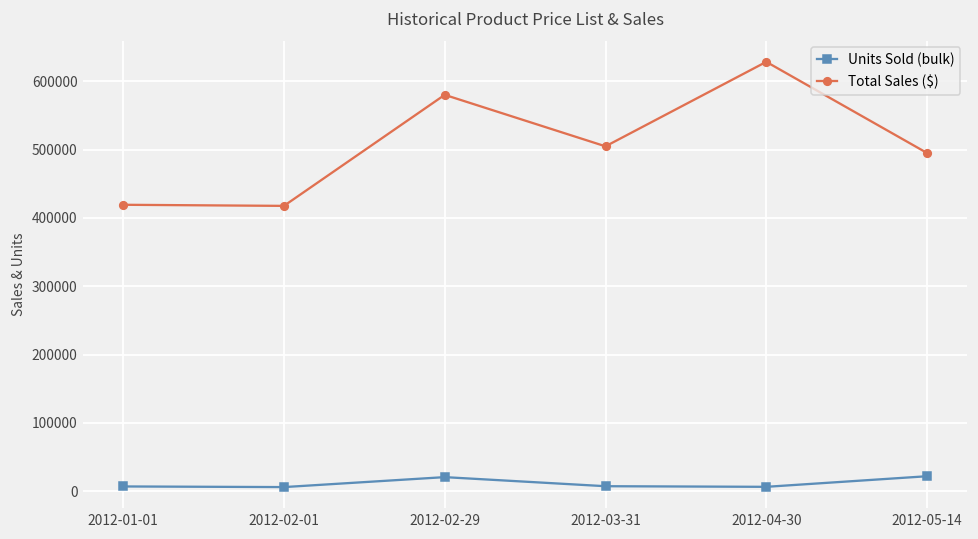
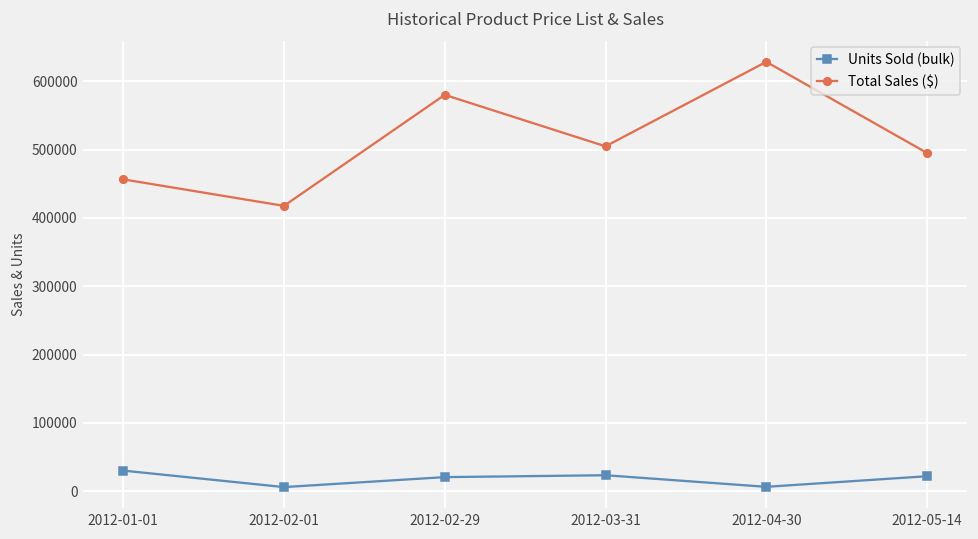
  {
    "Units Sold (bulk)": {
-     "2012-01-01": 10000,
+     "2012-01-01": 30000,
      "2012-02-01": 10000,
      "2012-02-29": 20000,
-     "2012-03-31": 10000,
+     "2012-03-31": 20000,
      "2012-04-30": 10000,
      "2012-05-14": 20000
    },
    "Total Sales ($)": {
-     "2012-01-01": 420000,
+     "2012-01-01": 460000,
      "2012-02-01": 420000,
      "2012-02-29": 580000,
      "2012-03-31": 500000,
      "2012-04-30": 630000,
      "2012-05-14": 490000
    }
  }
